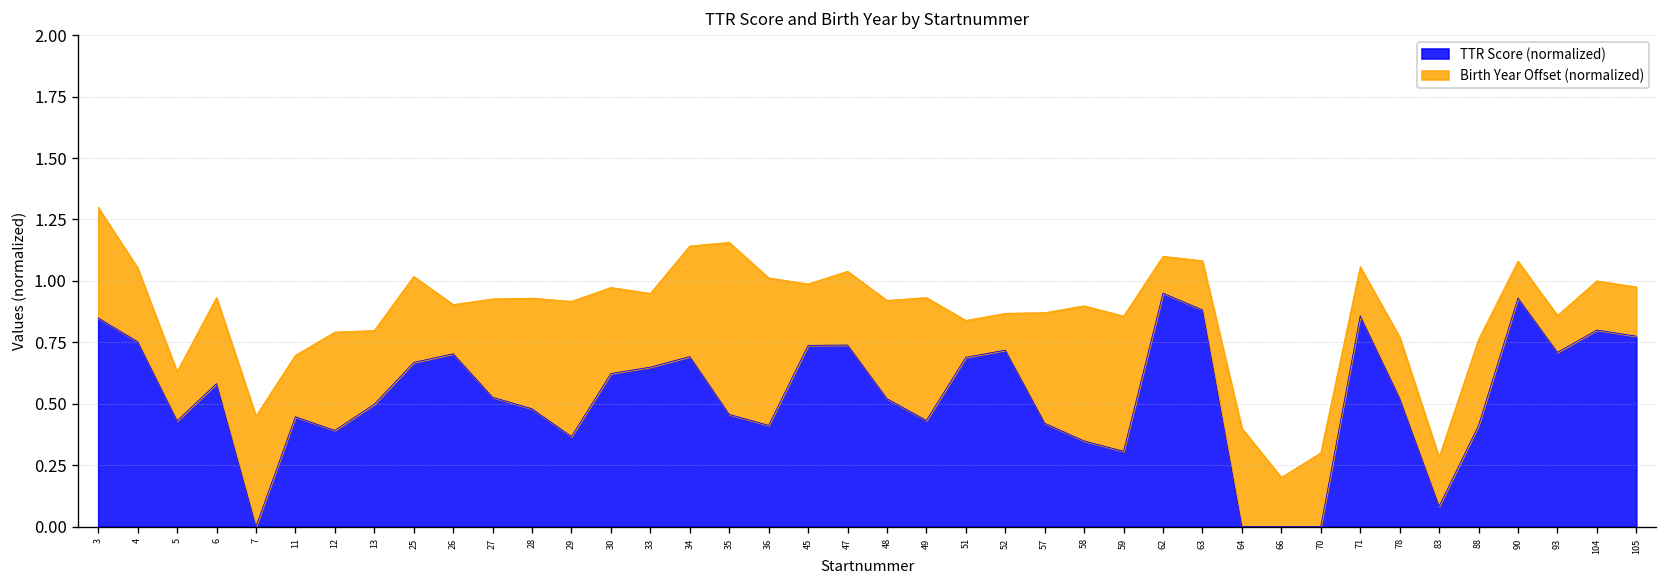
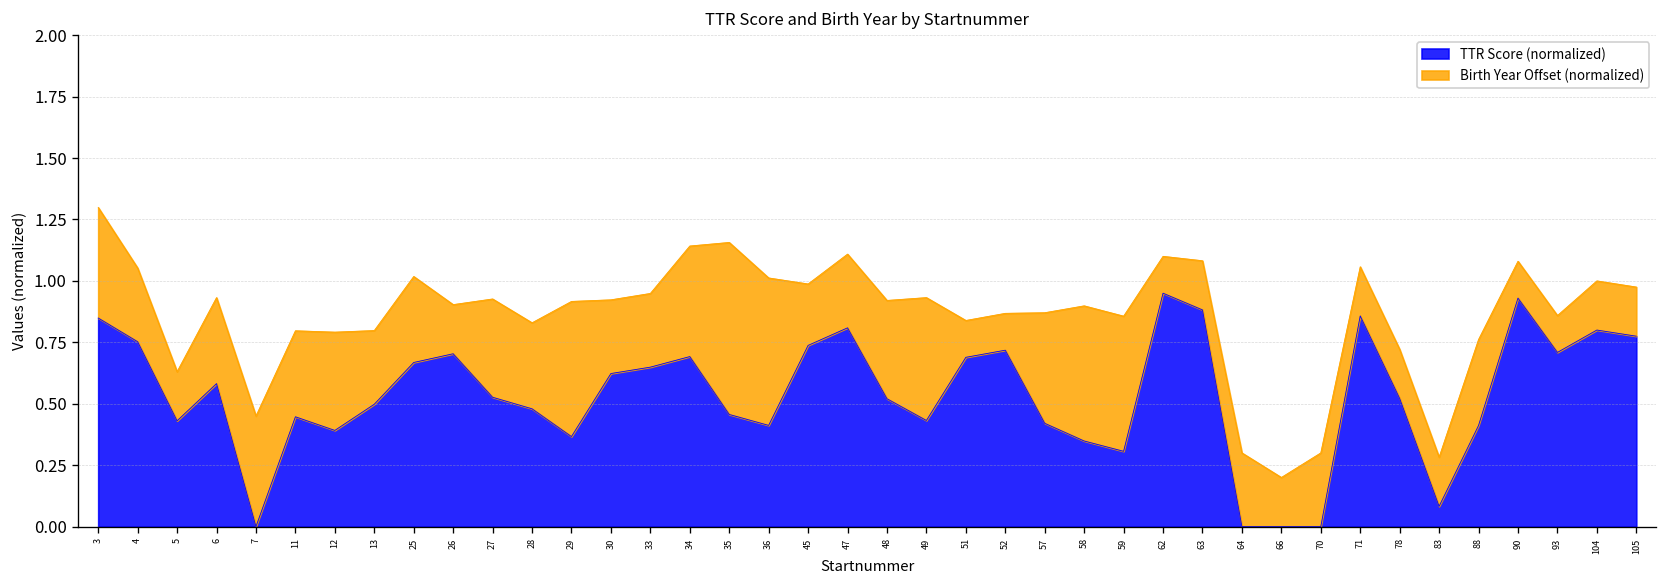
  {
    "TTR Score (normalized)": {
      "3": 0.85,
      "4": 0.75,
      "5": 0.43,
      "6": 0.58,
      "7": 0.00,
      "11": 0.45,
      "12": 0.39,
      "13": 0.50,
      "25": 0.67,
      "26": 0.70,
      "27": 0.53,
      "28": 0.48,
      "29": 0.37,
      "30": 0.62,
      "33": 0.65,
      "34": 0.69,
      "35": 0.46,
      "36": 0.41,
      "45": 0.74,
-     "47": 0.74,
+     "47": 0.81,
      "48": 0.52,
      "49": 0.43,
      "51": 0.69,
      "52": 0.72,
      "57": 0.42,
      "58": 0.35,
      "59": 0.31,
      "62": 0.95,
      "63": 0.88,
      "64": 0.00,
      "66": 0.00,
      "70": 0.00,
      "71": 0.86,
      "78": 0.52,
      "83": 0.08,
      "88": 0.41,
      "90": 0.93,
      "93": 0.71,
      "104": 0.80,
      "105": 0.78
    },
    "Birth Year Offset (normalized)": {
      "3": 0.45,
      "4": 0.30,
      "5": 0.20,
      "6": 0.35,
      "7": 0.45,
-     "11": 0.25,
+     "11": 0.35,
      "12": 0.40,
      "13": 0.30,
      "25": 0.35,
      "26": 0.20,
      "27": 0.40,
-     "28": 0.45,
+     "28": 0.35,
      "29": 0.55,
-     "30": 0.35,
+     "30": 0.30,
      "33": 0.30,
      "34": 0.45,
      "35": 0.70,
      "36": 0.60,
      "45": 0.25,
      "47": 0.30,
      "48": 0.40,
      "49": 0.50,
      "51": 0.15,
      "52": 0.15,
      "57": 0.45,
      "58": 0.55,
      "59": 0.55,
      "62": 0.15,
      "63": 0.20,
-     "64": 0.40,
+     "64": 0.30,
      "66": 0.20,
      "70": 0.30,
      "71": 0.20,
-     "78": 0.25,
+     "78": 0.20,
      "83": 0.20,
      "88": 0.35,
      "90": 0.15,
      "93": 0.15,
      "104": 0.20,
      "105": 0.20
    }
  }
